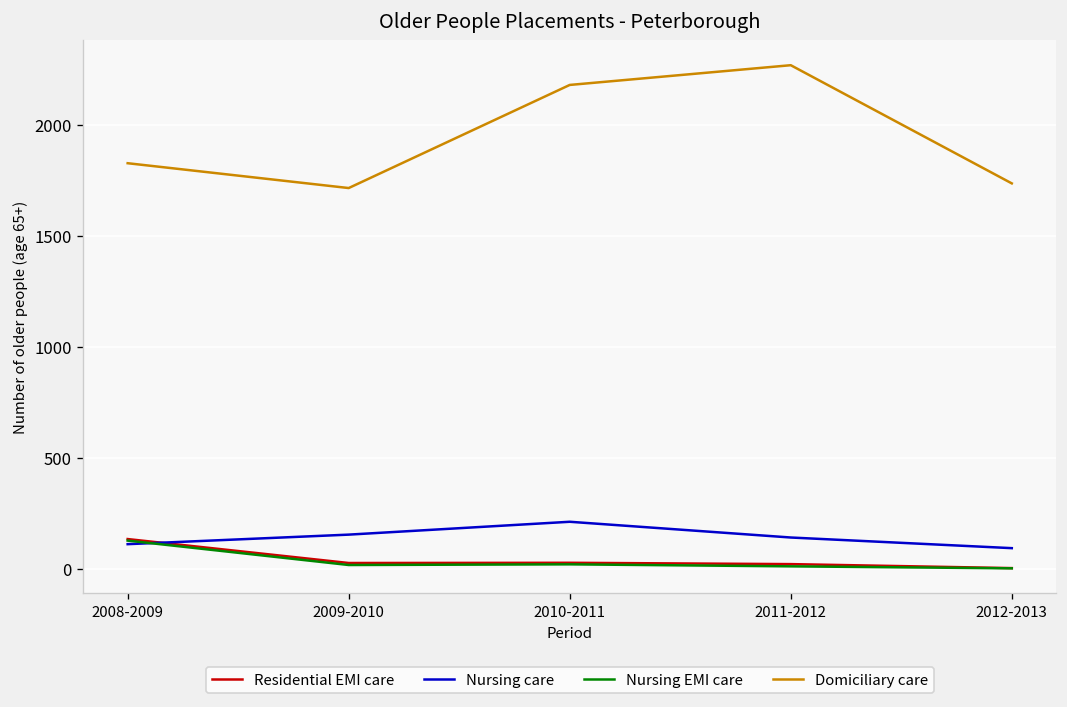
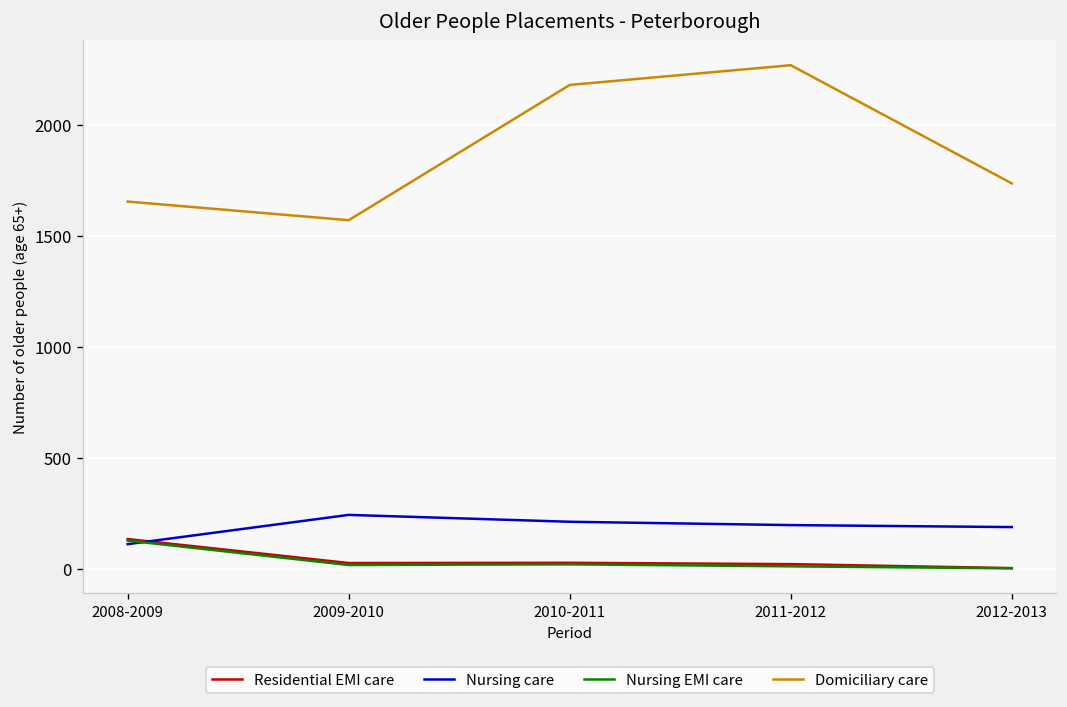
  {
    "Nursing care": {
      "2008-2009": 110,
-     "2009-2010": 150,
+     "2009-2010": 240,
      "2010-2011": 210,
-     "2011-2012": 140,
-     "2012-2013": 90
+     "2011-2012": 200,
+     "2012-2013": 190
    },
    "Domiciliary care": {
-     "2008-2009": 1830,
-     "2009-2010": 1720,
+     "2008-2009": 1660,
+     "2009-2010": 1570,
      "2010-2011": 2180,
      "2011-2012": 2270,
      "2012-2013": 1740
    }
  }
